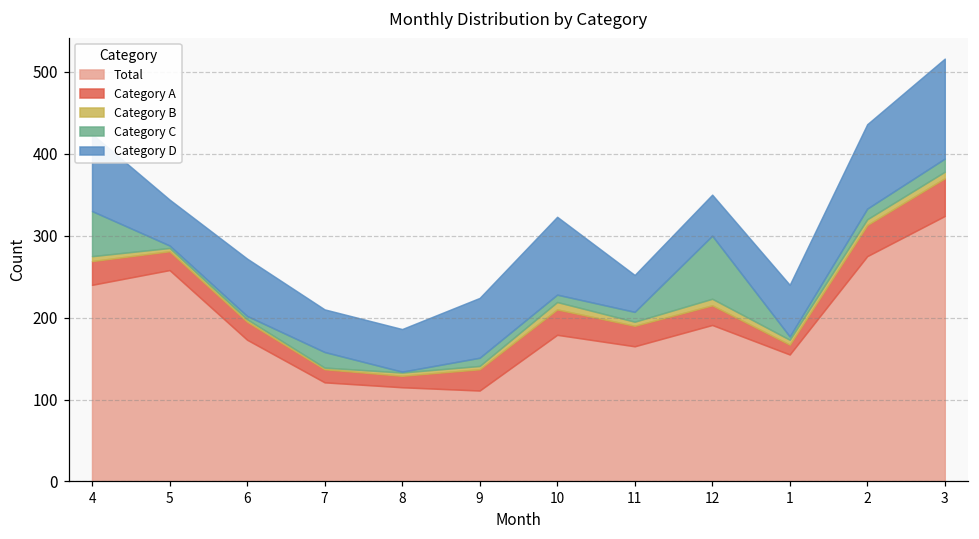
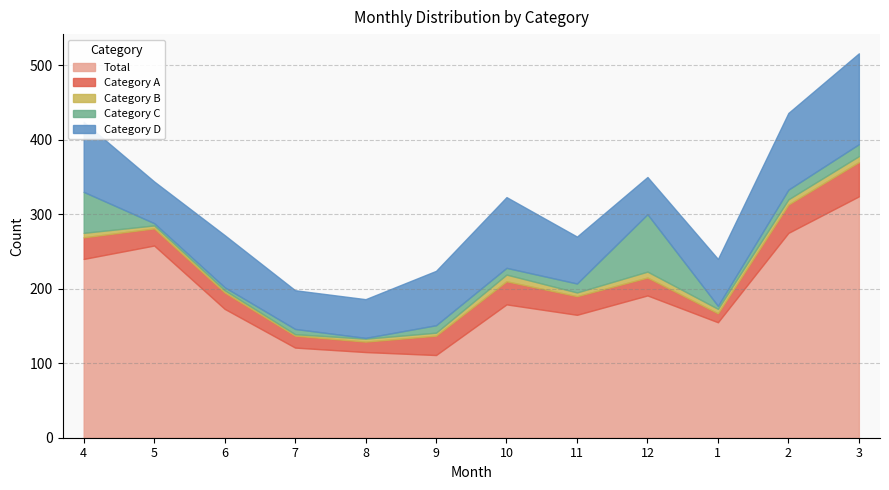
  {
    "Total": {
      "4": 240,
      "5": 260,
      "6": 170,
      "7": 120,
      "8": 120,
      "9": 110,
      "10": 180,
      "11": 170,
      "12": 190,
      "1": 160,
      "2": 280,
      "3": 320
    },
    "Category A": {
      "4": 30,
      "5": 20,
      "8": 10,
      "9": 30,
      "10": 30,
      "11": 30,
      "12": 20,
      "1": 10,
      "2": 40,
      "3": 50
    },
    "Category B": {
      "4": 10,
      "9": 0,
      "10": 10,
      "11": 10,
      "12": 10,
      "1": 10,
      "2": 10,
      "3": 10
    },
    "Category C": {
      "4": 60,
      "6": 0,
-     "7": 20,
+     "7": 10,
      "9": 10,
      "10": 10,
      "11": 10,
      "12": 80,
      "1": 0,
      "2": 10,
      "3": 20
    },
    "Category D": {
      "5": 60,
      "6": 70,
      "7": 50,
      "8": 50,
      "9": 70,
      "10": 100,
-     "11": 50,
+     "11": 60,
      "12": 50,
      "1": 60,
      "2": 100,
      "3": 120
    }
  }
